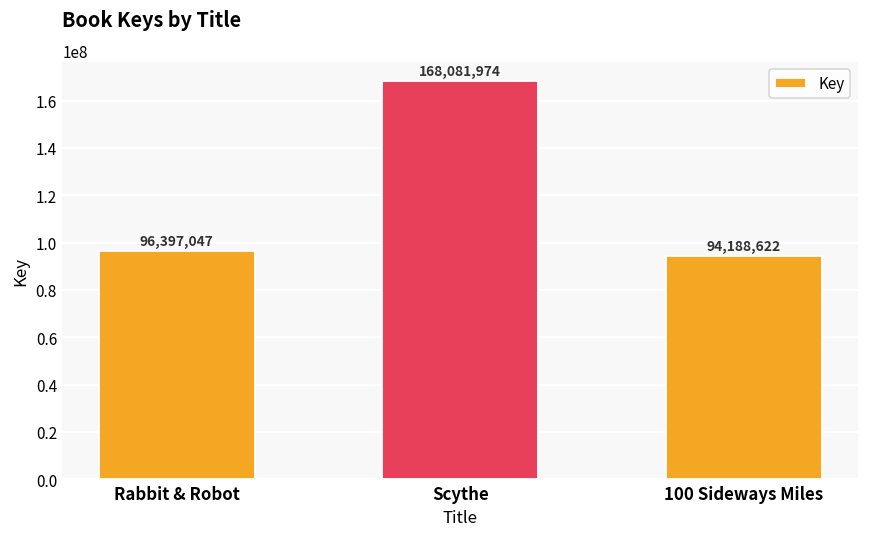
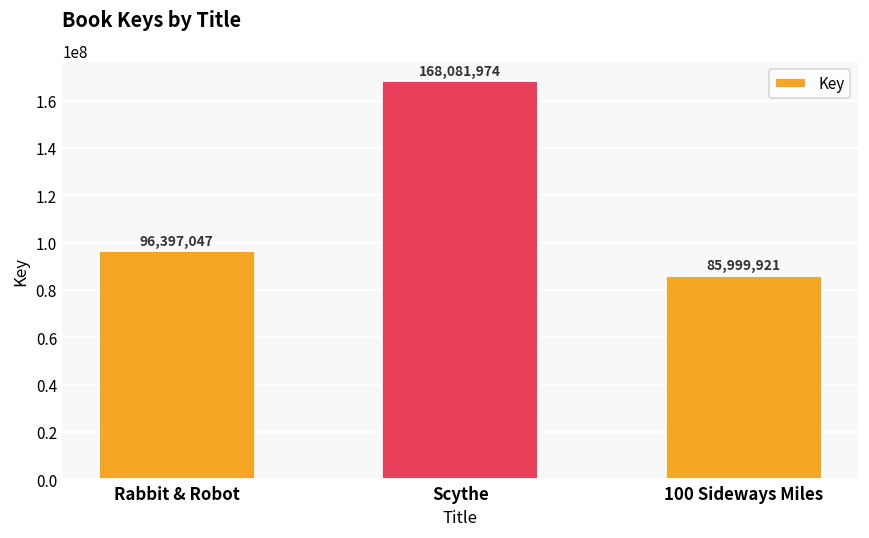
  {
    "Rabbit & Robot": "96,397,047",
    "Scythe": "168,081,974",
-   "100 Sideways Miles": "94,188,622"
+   "100 Sideways Miles": "85,999,921"
  }
